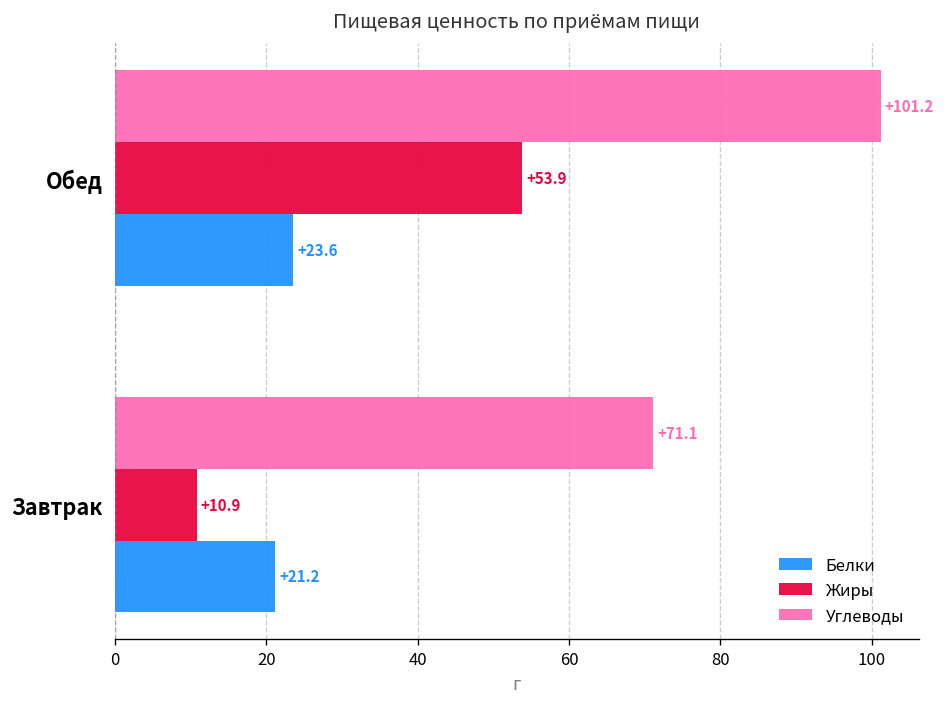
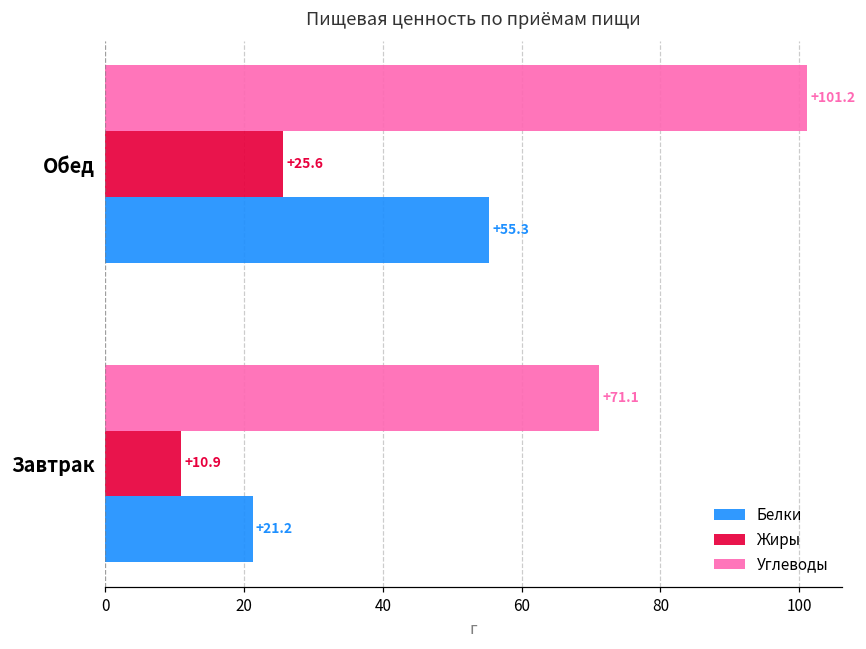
  {
    "Белки": {
-     "Обед": "+23.6",
+     "Обед": "+55.3",
      "Завтрак": "+21.2"
    },
    "Жиры": {
-     "Обед": "+53.9",
+     "Обед": "+25.6",
      "Завтрак": "+10.9"
    },
    "Углеводы": {
      "Обед": "+101.2",
      "Завтрак": "+71.1"
    }
  }
